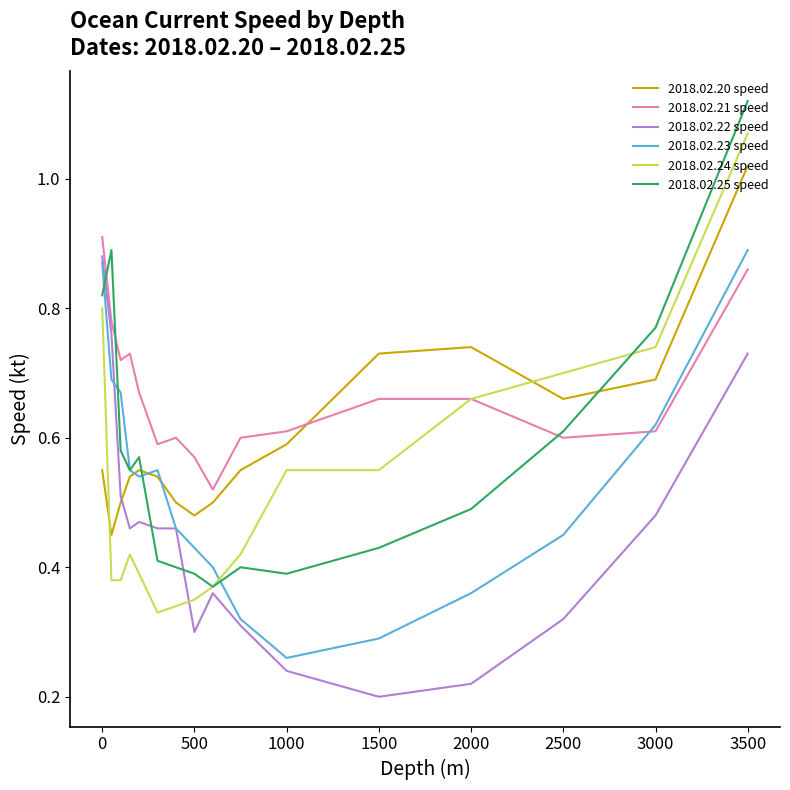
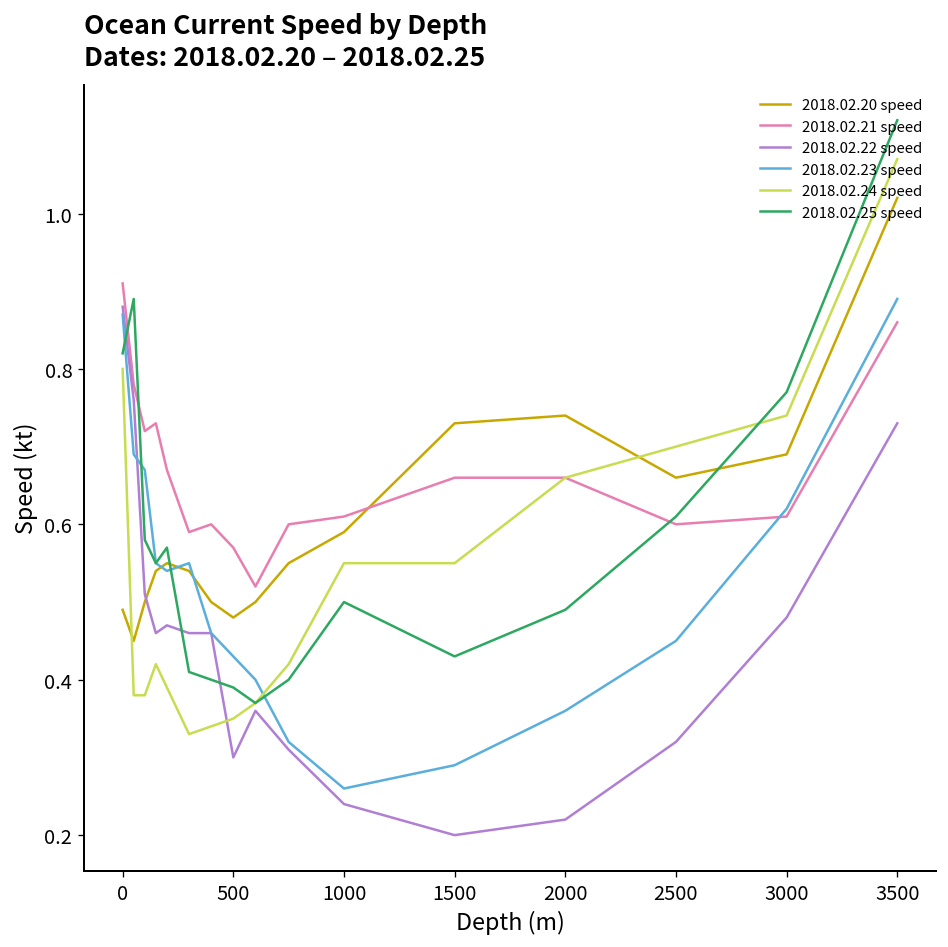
  {
    "2018.02.20 speed": {
-     "0": 0.55,
+     "0": 0.49,
      "500": 0.48,
      "1000": 0.59,
      "1500": 0.73,
      "2000": 0.74,
      "2500": 0.66,
      "3000": 0.69,
      "3500": 1.02
    },
    "2018.02.21 speed": {
      "0": 0.91,
      "500": 0.57,
      "1000": 0.61,
      "1500": 0.66,
      "2500": 0.60,
      "3000": 0.61,
      "3500": 0.86
    },
    "2018.02.22 speed": {
      "0": 0.88,
      "500": 0.30,
      "1000": 0.24,
      "1500": 0.20,
      "2000": 0.22,
      "2500": 0.32,
      "3000": 0.48,
      "3500": 0.73
    },
    "2018.02.23 speed": {
      "0": 0.87,
      "500": 0.43,
      "1000": 0.26,
      "1500": 0.29,
      "2000": 0.36,
      "2500": 0.45,
      "3000": 0.62,
      "3500": 0.89
    },
    "2018.02.24 speed": {
      "0": 0.80,
      "500": 0.35,
      "1000": 0.55,
      "1500": 0.55,
      "2500": 0.70,
      "3000": 0.74,
      "3500": 1.07
    },
    "2018.02.25 speed": {
      "0": 0.82,
      "500": 0.39,
-     "1000": 0.39,
+     "1000": 0.50,
      "1500": 0.43,
      "2000": 0.49,
      "2500": 0.61,
      "3000": 0.77,
      "3500": 1.12
    }
  }
